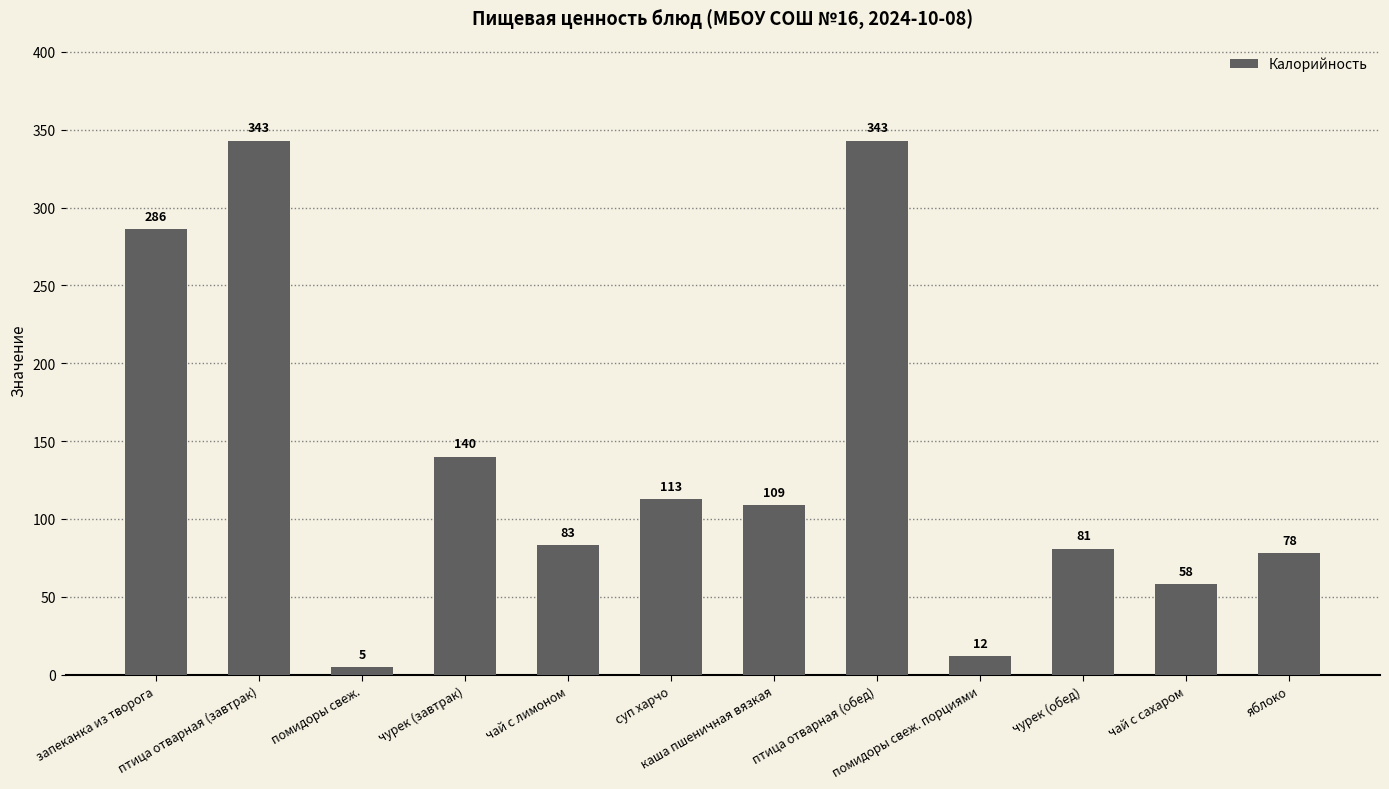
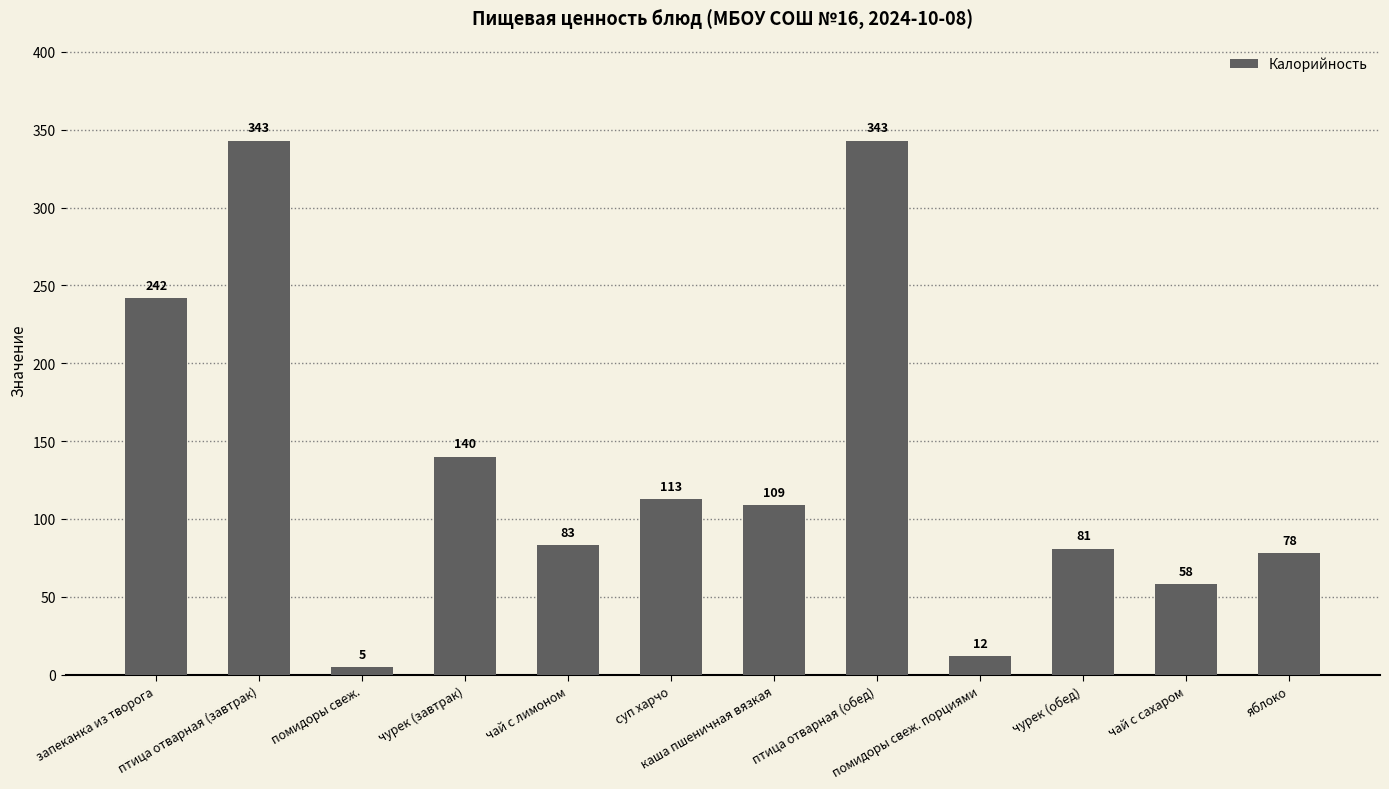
  {
-   "запеканка из творога": 286,
+   "запеканка из творога": 242,
    "птица отварная (завтрак)": 343,
    "помидоры свеж.": 5,
    "чурек (завтрак)": 140,
    "чай с лимоном": 83,
    "суп харчо": 113,
    "каша пшеничная вязкая": 109,
    "птица отварная (обед)": 343,
    "помидоры свеж. порциями": 12,
    "чурек (обед)": 81,
    "чай с сахаром": 58,
    "яблоко": 78
  }
